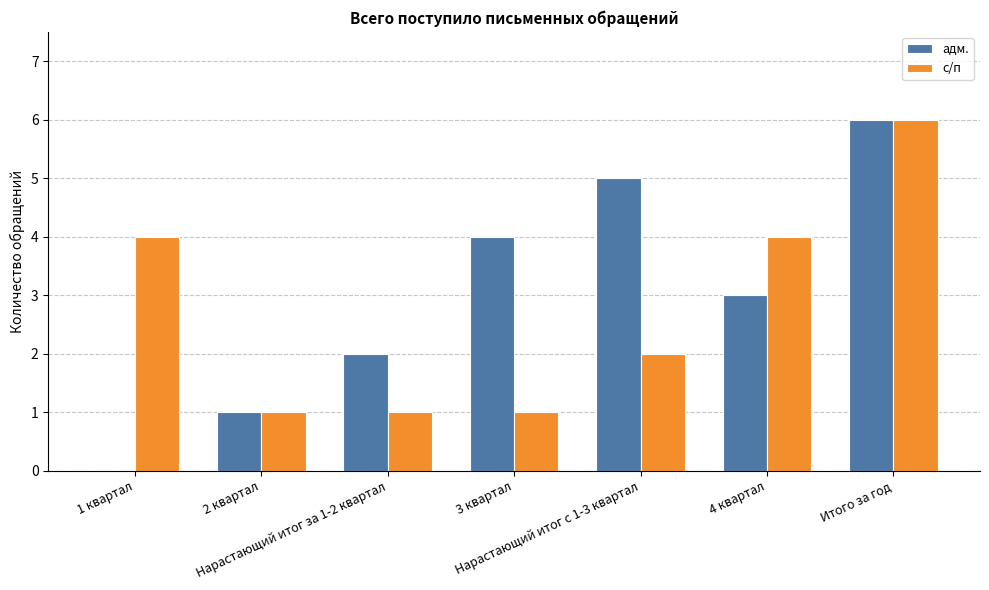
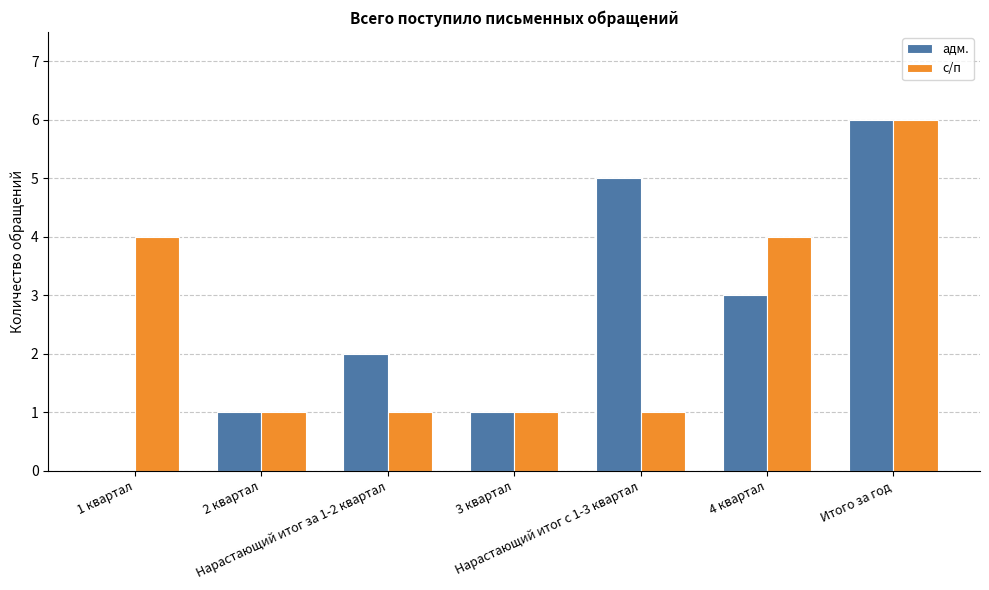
  {
    "адм.": {
      "1 квартал": 0,
      "2 квартал": 1,
      "Нарастающий итог за 1-2 квартал": 2,
-     "3 квартал": 4,
+     "3 квартал": 1,
      "Нарастающий итог с 1-3 квартал": 5,
      "4 квартал": 3,
      "Итого за год": 6
    },
    "с/п": {
      "1 квартал": 4,
      "2 квартал": 1,
      "Нарастающий итог за 1-2 квартал": 1,
      "3 квартал": 1,
-     "Нарастающий итог с 1-3 квартал": 2,
+     "Нарастающий итог с 1-3 квартал": 1,
      "4 квартал": 4,
      "Итого за год": 6
    }
  }
